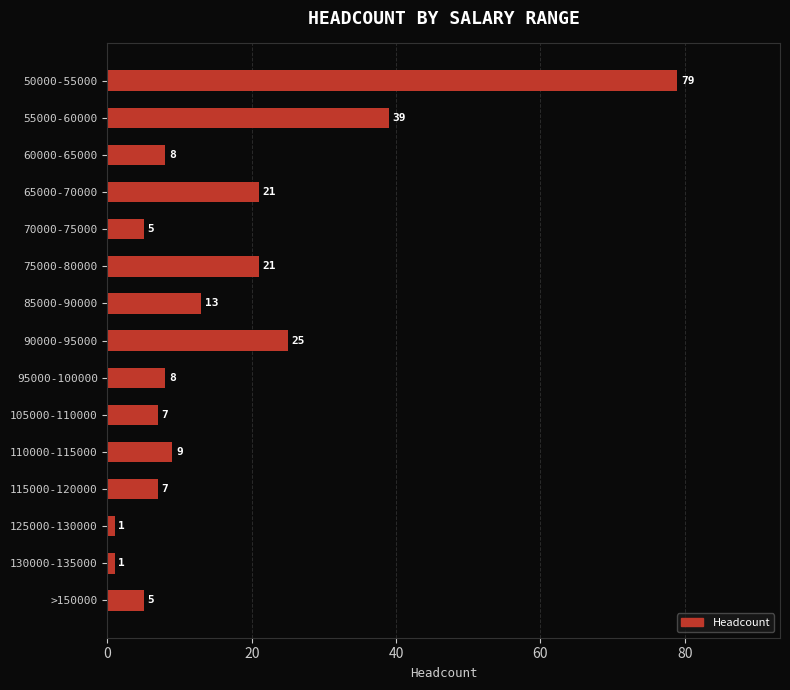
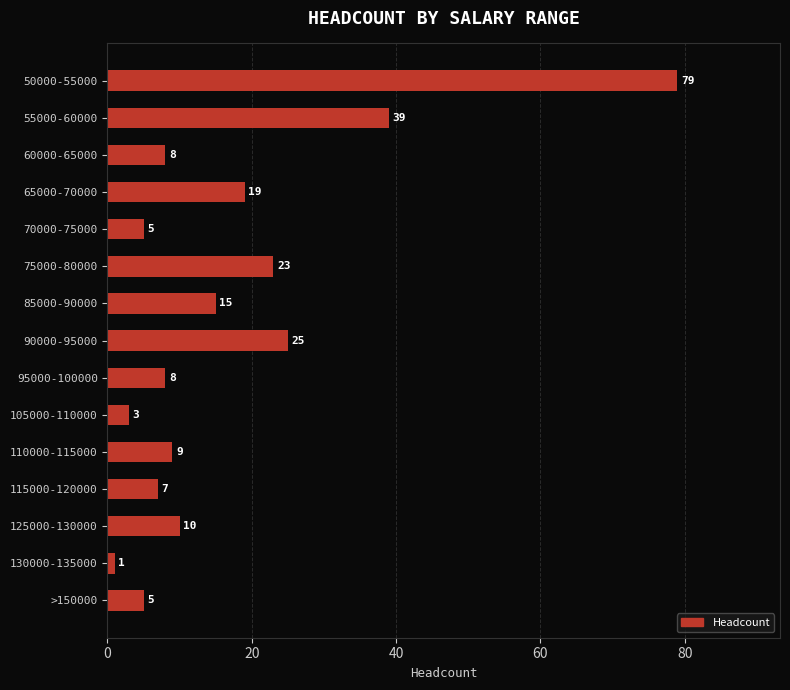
  {
    "50000-55000": 79,
    "55000-60000": 39,
    "60000-65000": 8,
-   "65000-70000": 21,
+   "65000-70000": 19,
    "70000-75000": 5,
-   "75000-80000": 21,
-   "85000-90000": 13,
+   "75000-80000": 23,
+   "85000-90000": 15,
    "90000-95000": 25,
    "95000-100000": 8,
-   "105000-110000": 7,
+   "105000-110000": 3,
    "110000-115000": 9,
    "115000-120000": 7,
-   "125000-130000": 1,
+   "125000-130000": 10,
    "130000-135000": 1,
    ">150000": 5
  }
